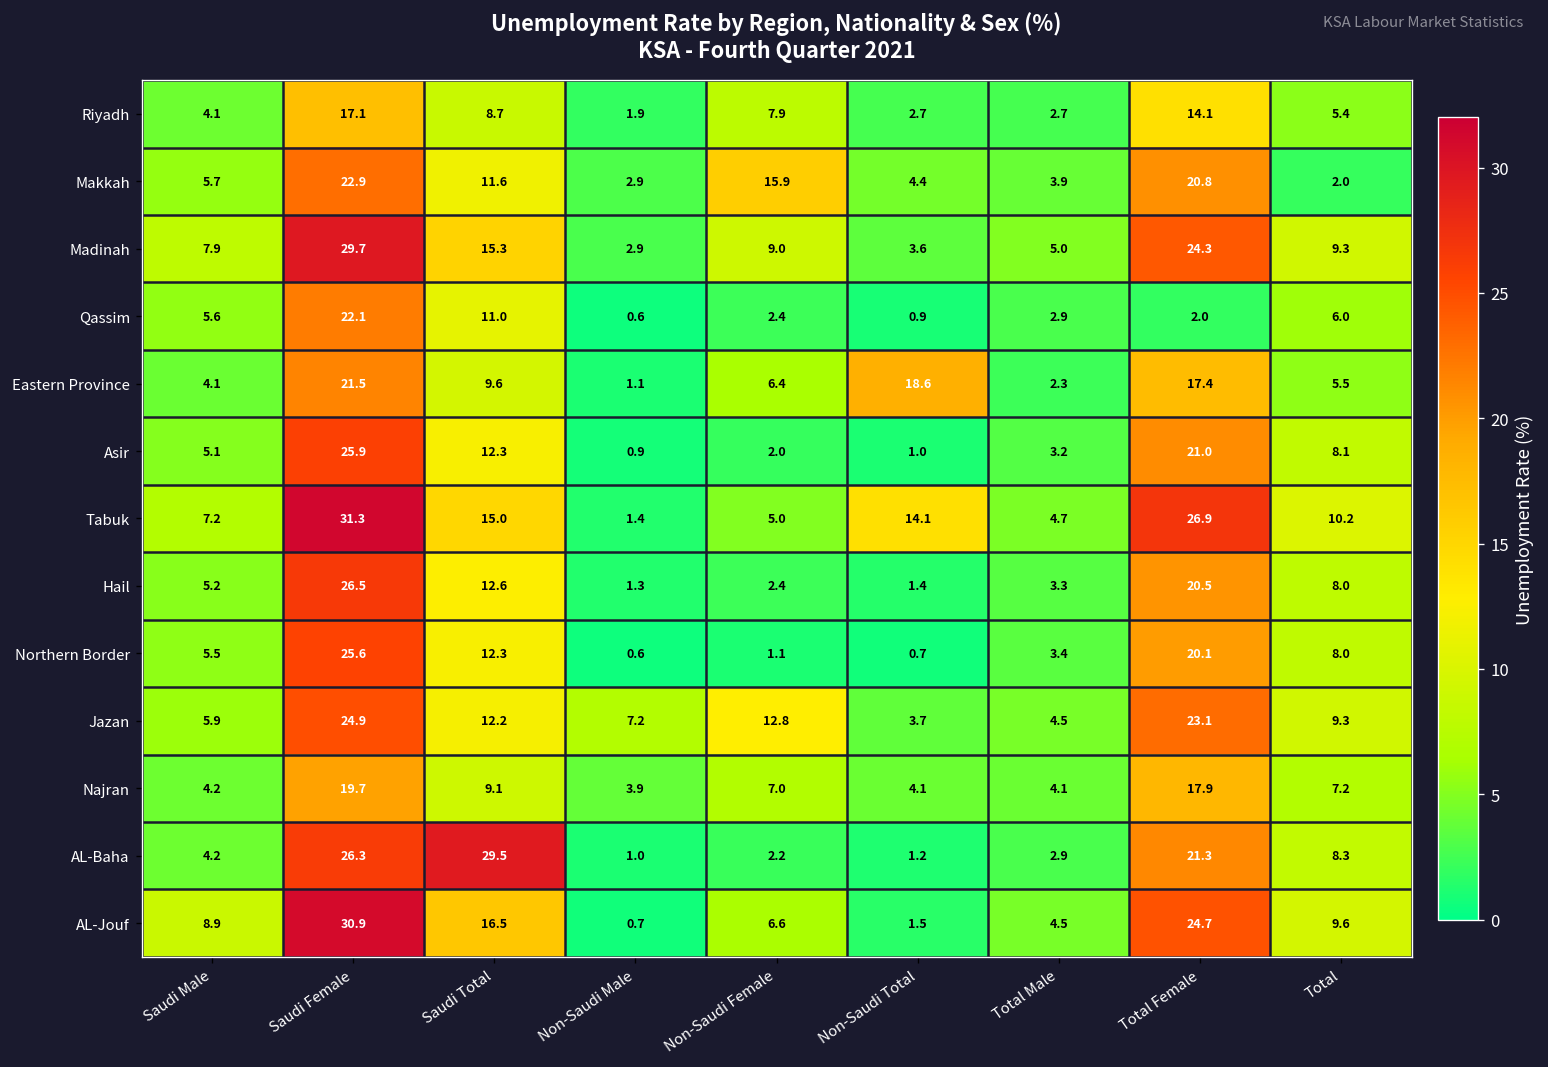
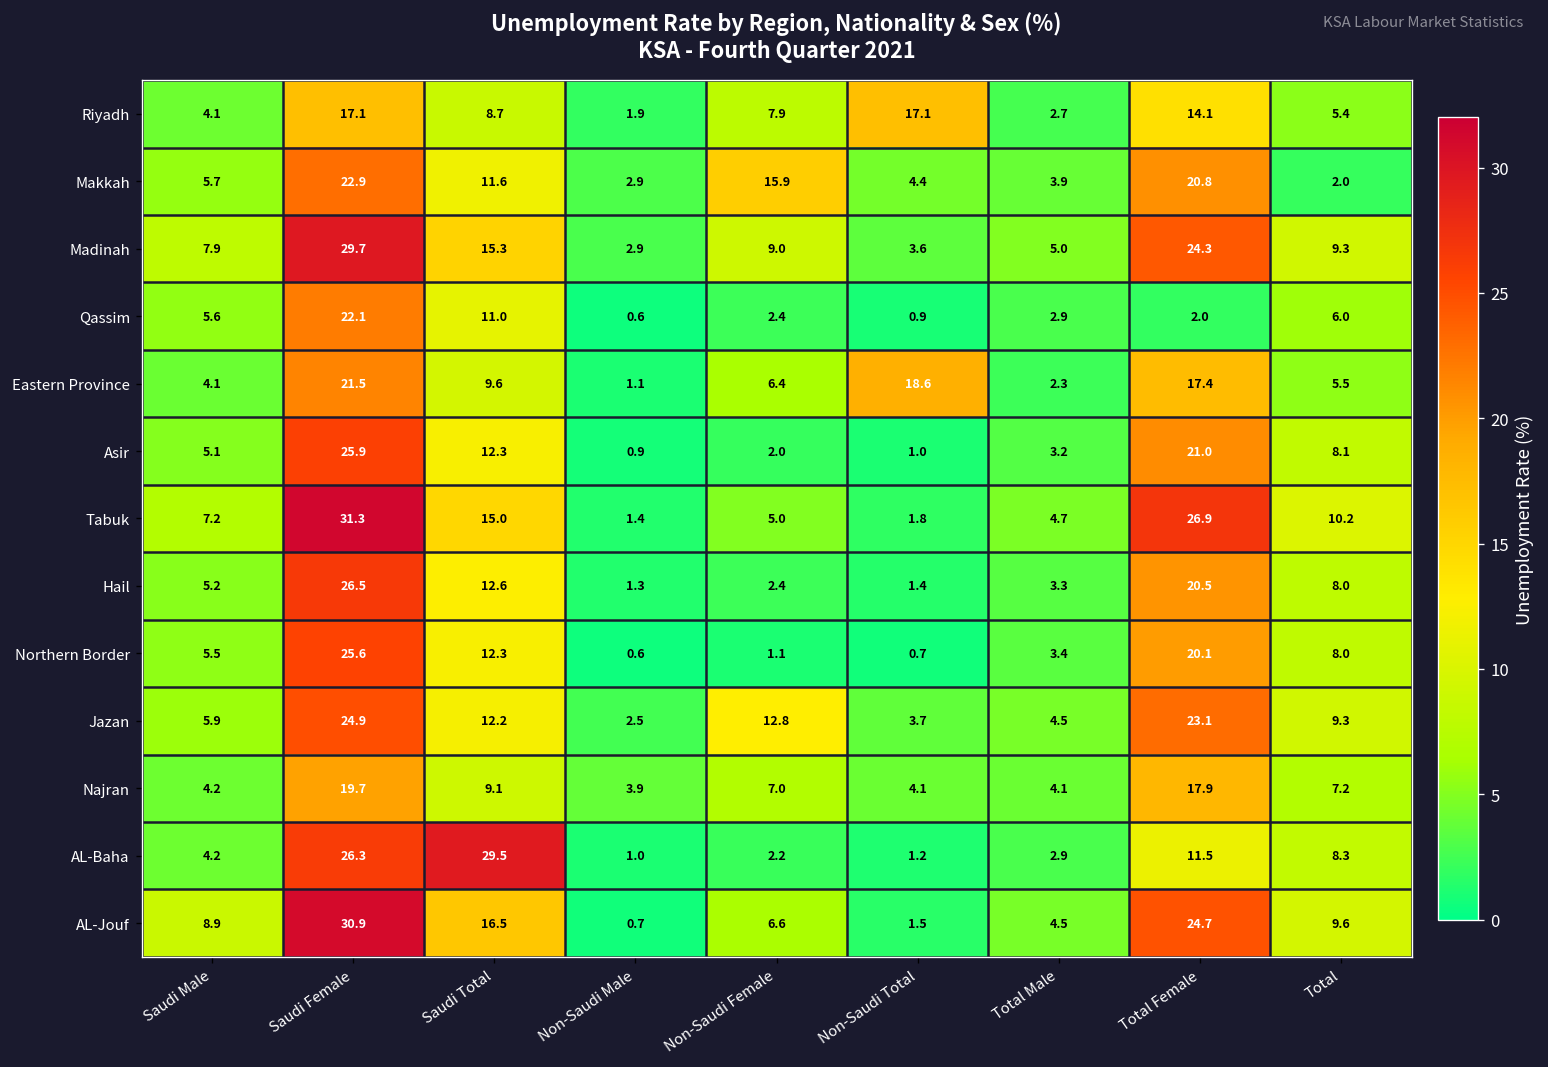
  {
    "Riyadh": {
      "Saudi Male": 4.1,
      "Saudi Female": 17.1,
      "Saudi Total": 8.7,
      "Non-Saudi Male": 1.9,
      "Non-Saudi Female": 7.9,
-     "Non-Saudi Total": 2.7,
+     "Non-Saudi Total": 17.1,
      "Total Male": 2.7,
      "Total Female": 14.1,
      "Total": 5.4
    },
    "Makkah": {
      "Saudi Male": 5.7,
      "Saudi Female": 22.9,
      "Saudi Total": 11.6,
      "Non-Saudi Male": 2.9,
      "Non-Saudi Female": 15.9,
      "Non-Saudi Total": 4.4,
      "Total Male": 3.9,
      "Total Female": 20.8,
      "Total": 2.0
    },
    "Madinah": {
      "Saudi Male": 7.9,
      "Saudi Female": 29.7,
      "Saudi Total": 15.3,
      "Non-Saudi Male": 2.9,
      "Non-Saudi Female": 9.0,
      "Non-Saudi Total": 3.6,
      "Total Male": 5.0,
      "Total Female": 24.3,
      "Total": 9.3
    },
    "Qassim": {
      "Saudi Male": 5.6,
      "Saudi Female": 22.1,
      "Saudi Total": 11.0,
      "Non-Saudi Male": 0.6,
      "Non-Saudi Female": 2.4,
      "Non-Saudi Total": 0.9,
      "Total Male": 2.9,
      "Total Female": 2.0,
      "Total": 6.0
    },
    "Eastern Province": {
      "Saudi Male": 4.1,
      "Saudi Female": 21.5,
      "Saudi Total": 9.6,
      "Non-Saudi Male": 1.1,
      "Non-Saudi Female": 6.4,
      "Non-Saudi Total": 18.6,
      "Total Male": 2.3,
      "Total Female": 17.4,
      "Total": 5.5
    },
    "Asir": {
      "Saudi Male": 5.1,
      "Saudi Female": 25.9,
      "Saudi Total": 12.3,
      "Non-Saudi Male": 0.9,
      "Non-Saudi Female": 2.0,
      "Non-Saudi Total": 1.0,
      "Total Male": 3.2,
      "Total Female": 21.0,
      "Total": 8.1
    },
    "Tabuk": {
      "Saudi Male": 7.2,
      "Saudi Female": 31.3,
      "Saudi Total": 15.0,
      "Non-Saudi Male": 1.4,
      "Non-Saudi Female": 5.0,
-     "Non-Saudi Total": 14.1,
+     "Non-Saudi Total": 1.8,
      "Total Male": 4.7,
      "Total Female": 26.9,
      "Total": 10.2
    },
    "Hail": {
      "Saudi Male": 5.2,
      "Saudi Female": 26.5,
      "Saudi Total": 12.6,
      "Non-Saudi Male": 1.3,
      "Non-Saudi Female": 2.4,
      "Non-Saudi Total": 1.4,
      "Total Male": 3.3,
      "Total Female": 20.5,
      "Total": 8.0
    },
    "Northern Border": {
      "Saudi Male": 5.5,
      "Saudi Female": 25.6,
      "Saudi Total": 12.3,
      "Non-Saudi Male": 0.6,
      "Non-Saudi Female": 1.1,
      "Non-Saudi Total": 0.7,
      "Total Male": 3.4,
      "Total Female": 20.1,
      "Total": 8.0
    },
    "Jazan": {
      "Saudi Male": 5.9,
      "Saudi Female": 24.9,
      "Saudi Total": 12.2,
-     "Non-Saudi Male": 7.2,
+     "Non-Saudi Male": 2.5,
      "Non-Saudi Female": 12.8,
      "Non-Saudi Total": 3.7,
      "Total Male": 4.5,
      "Total Female": 23.1,
      "Total": 9.3
    },
    "Najran": {
      "Saudi Male": 4.2,
      "Saudi Female": 19.7,
      "Saudi Total": 9.1,
      "Non-Saudi Male": 3.9,
      "Non-Saudi Female": 7.0,
      "Non-Saudi Total": 4.1,
      "Total Male": 4.1,
      "Total Female": 17.9,
      "Total": 7.2
    },
    "AL-Baha": {
      "Saudi Male": 4.2,
      "Saudi Female": 26.3,
      "Saudi Total": 29.5,
      "Non-Saudi Male": 1.0,
      "Non-Saudi Female": 2.2,
      "Non-Saudi Total": 1.2,
      "Total Male": 2.9,
-     "Total Female": 21.3,
+     "Total Female": 11.5,
      "Total": 8.3
    },
    "AL-Jouf": {
      "Saudi Male": 8.9,
      "Saudi Female": 30.9,
      "Saudi Total": 16.5,
      "Non-Saudi Male": 0.7,
      "Non-Saudi Female": 6.6,
      "Non-Saudi Total": 1.5,
      "Total Male": 4.5,
      "Total Female": 24.7,
      "Total": 9.6
    }
  }
